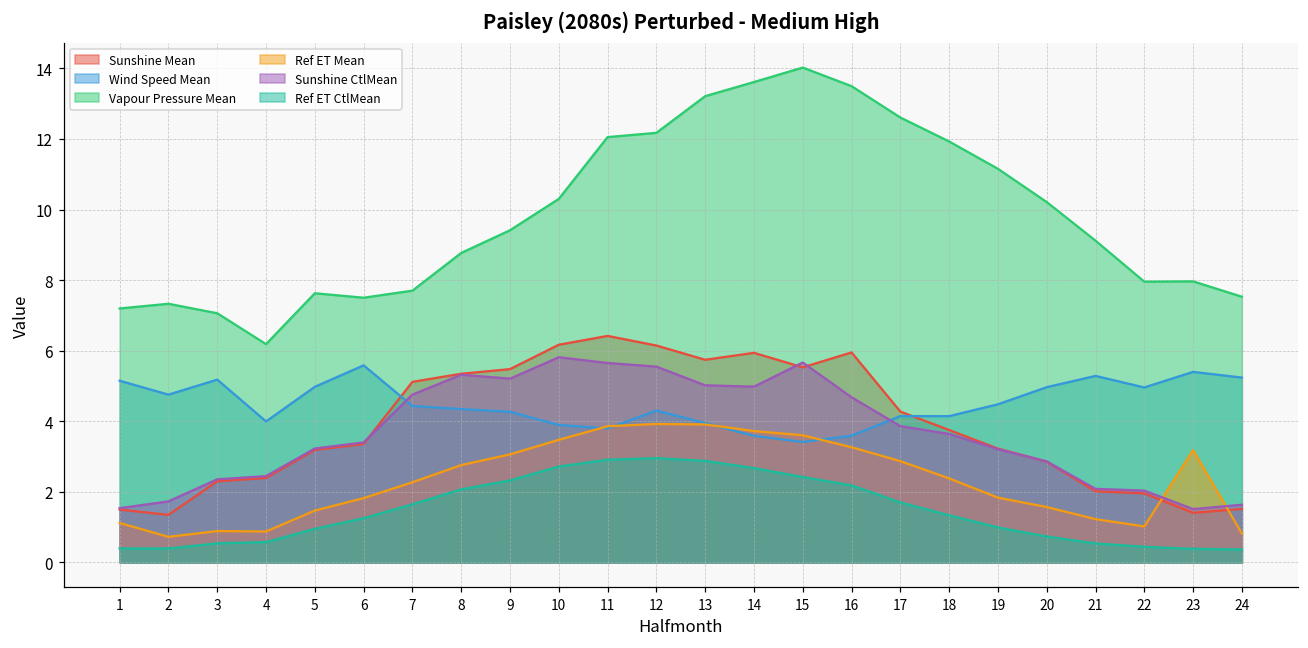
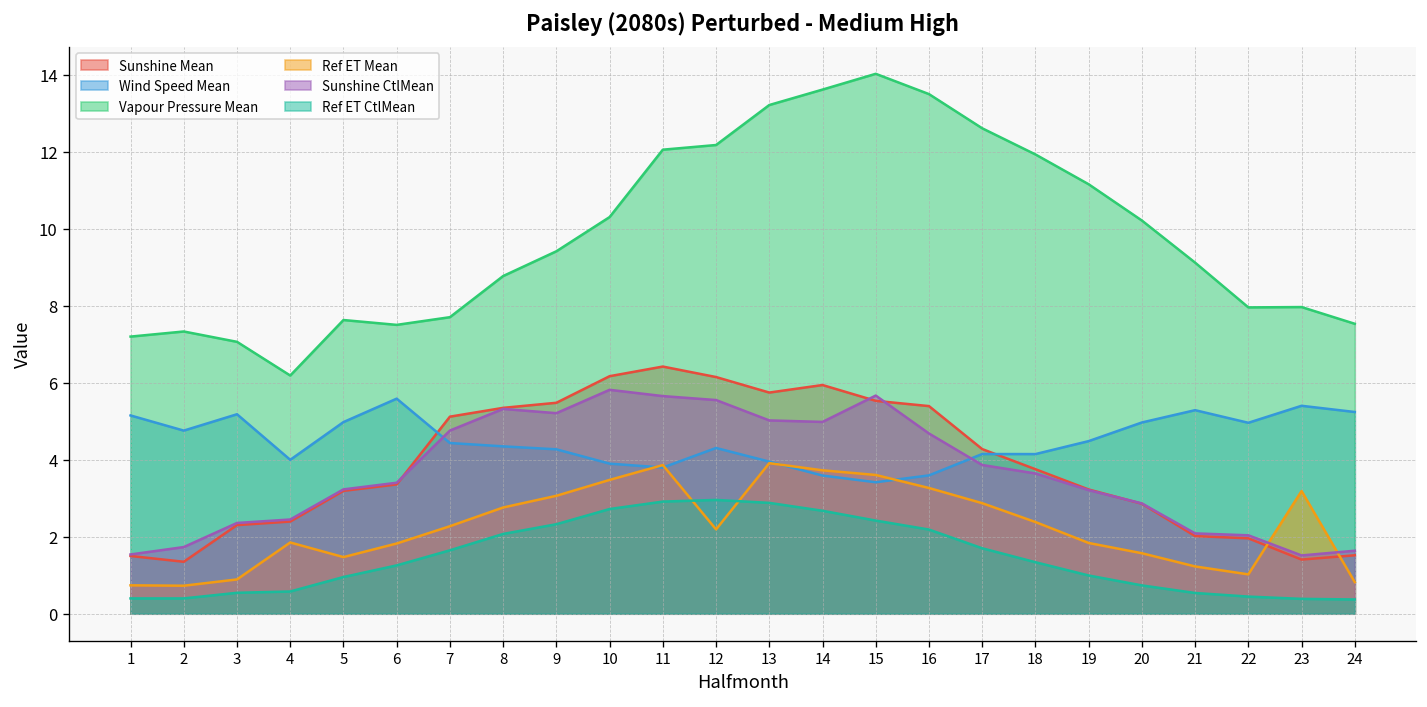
  {
    "Sunshine Mean": {
      "2": 1.3,
      "7": 5.1,
      "9": 5.5,
      "10": 6.2,
      "11": 6.4,
      "12": 6.1,
      "13": 5.7,
      "14": 5.9,
      "15": 5.5,
-     "16": 6.0,
+     "16": 5.4,
      "17": 4.3,
      "18": 3.8,
      "23": 1.4,
      "24": 1.5
    },
    "Ref ET Mean": {
-     "1": 1.1,
+     "1": 0.7,
      "2": 0.7,
      "3": 0.9,
-     "4": 0.9,
+     "4": 1.8,
      "5": 1.5,
      "6": 1.8,
      "7": 2.3,
      "8": 2.8,
      "9": 3.1,
      "10": 3.5,
-     "12": 3.9,
+     "12": 2.2,
      "14": 3.7,
      "15": 3.6,
      "16": 3.3,
      "17": 2.9,
      "18": 2.4,
      "19": 1.8,
      "20": 1.6,
      "21": 1.2,
      "22": 1.0,
      "23": 3.2,
      "24": 0.8
    },
    "Sunshine CtlMean": {
      "2": 1.7,
      "7": 4.8,
      "9": 5.2,
      "10": 5.8,
      "11": 5.7,
      "12": 5.5,
      "13": 5.0,
      "14": 5.0,
      "15": 5.7,
      "16": 4.7,
      "17": 3.9,
      "18": 3.6,
      "23": 1.5,
      "24": 1.6
    }
  }
